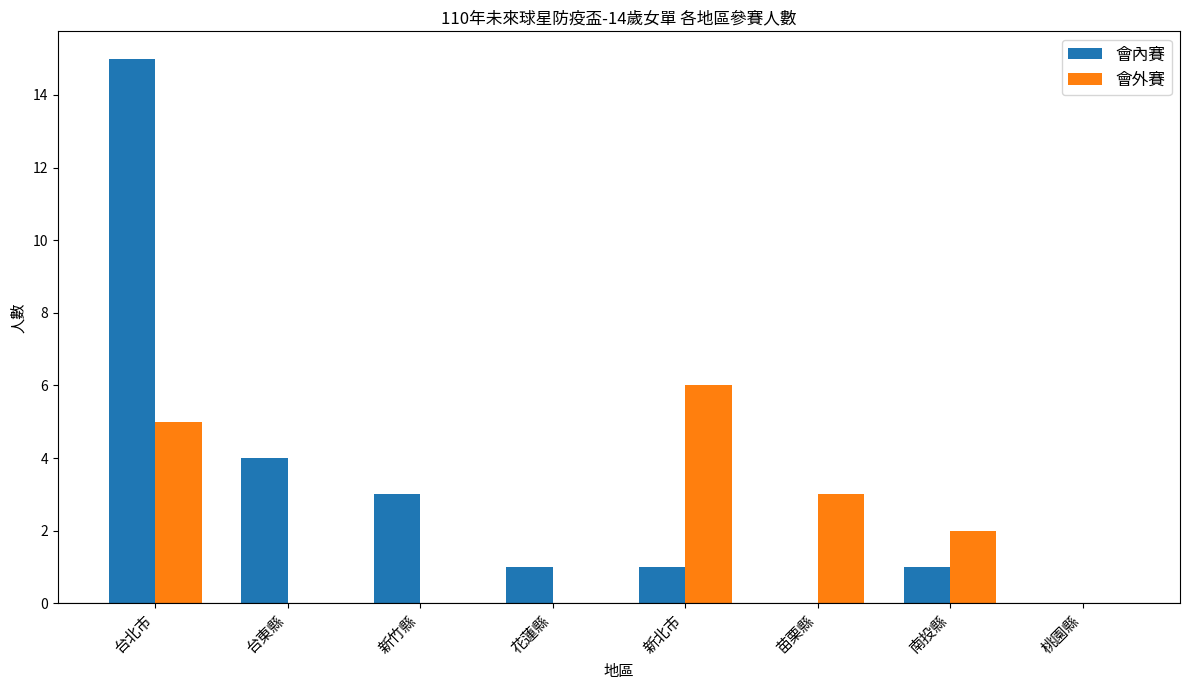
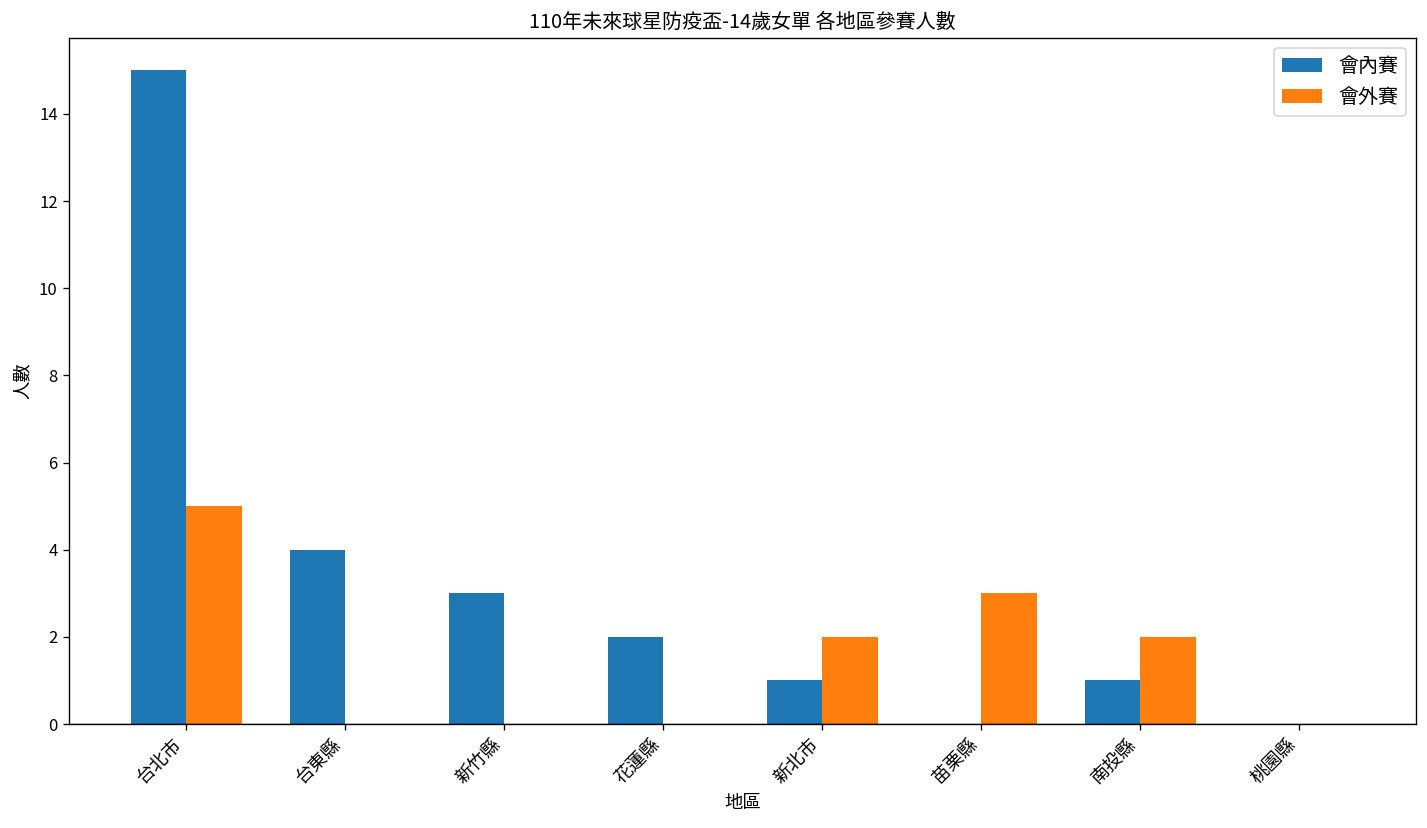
  {
    "會內賽": {
      "台北市": 15,
      "台東縣": 4,
      "新竹縣": 3,
-     "花蓮縣": 1,
+     "花蓮縣": 2,
      "新北市": 1,
      "苗栗縣": 0,
      "南投縣": 1,
      "桃園縣": 0
    },
    "會外賽": {
      "台北市": 5,
      "台東縣": 0,
      "新竹縣": 0,
      "花蓮縣": 0,
-     "新北市": 6,
+     "新北市": 2,
      "苗栗縣": 3,
      "南投縣": 2,
      "桃園縣": 0
    }
  }
